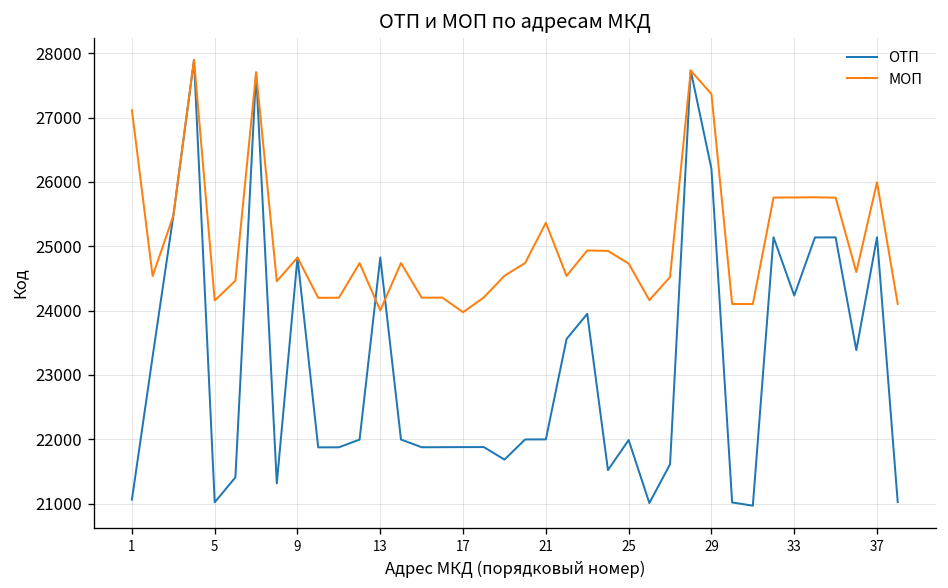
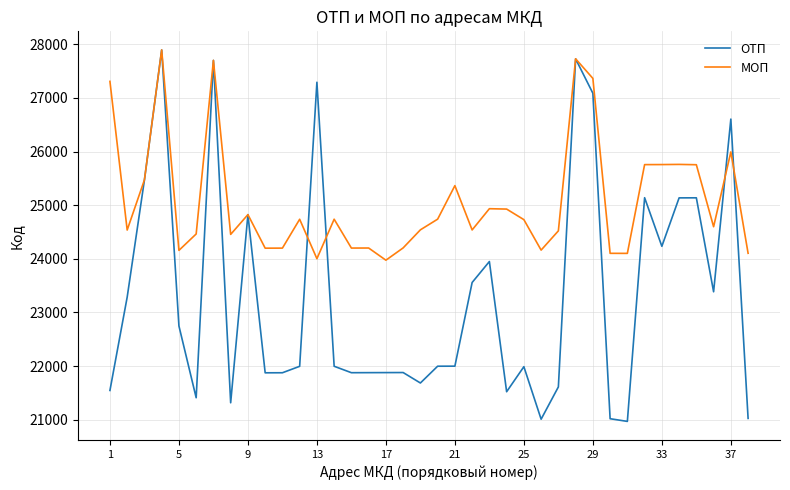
  {
    "ОТП": {
-     "1": 21100,
-     "5": 21000,
-     "13": 24800,
+     "1": 21500,
+     "5": 22700,
+     "13": 27300,
      "17": 21900,
      "21": 22000,
      "25": 22000,
-     "29": 26200,
+     "29": 27100,
      "33": 24200,
-     "37": 25100
+     "37": 26600
    },
    "МОП": {
-     "1": 27100,
+     "1": 27300,
      "5": 24200,
      "13": 24000,
      "17": 24000,
      "21": 25400,
      "25": 24700,
      "29": 27400,
      "33": 25800,
      "37": 26000
    }
  }
